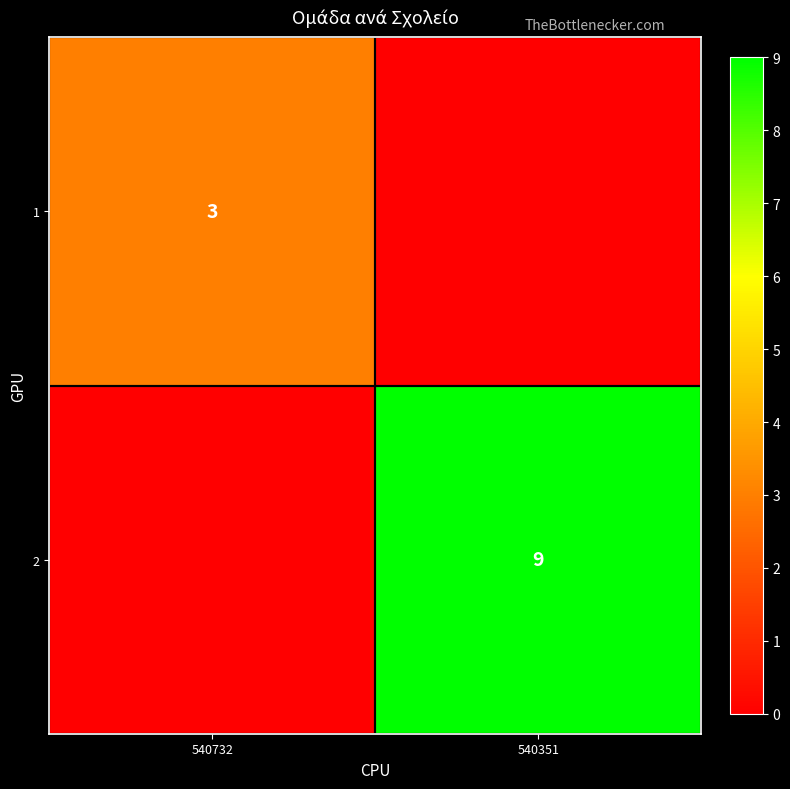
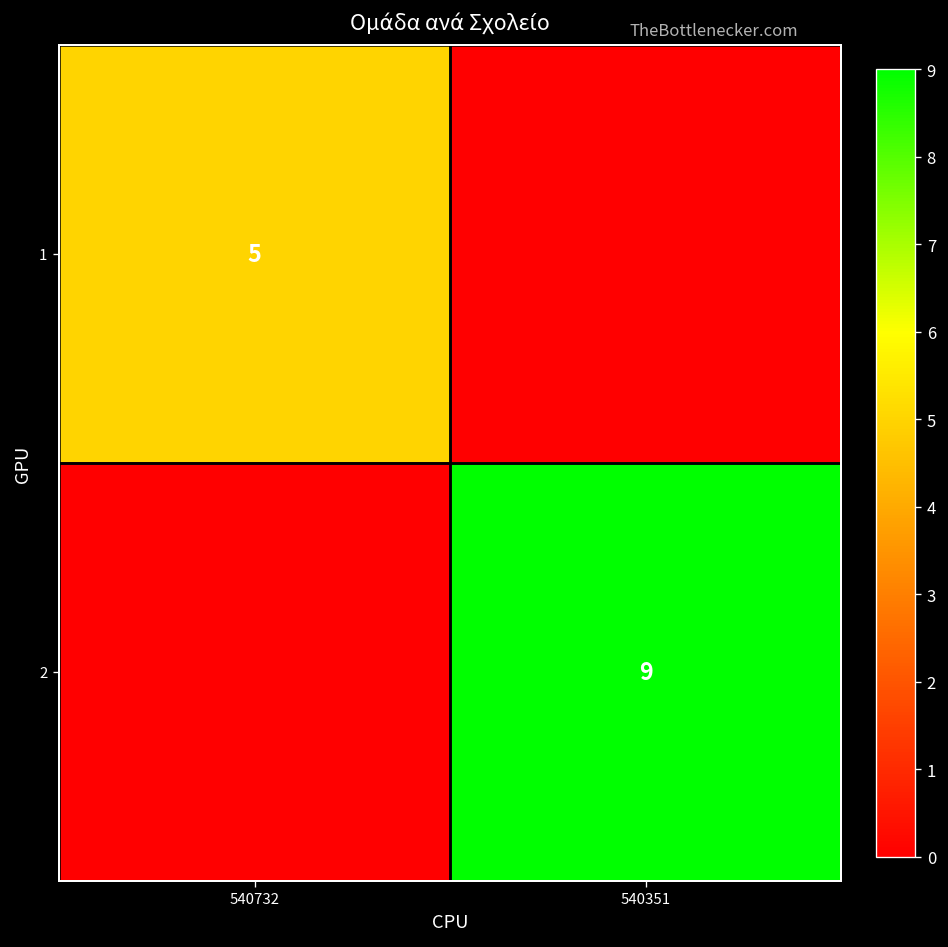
  {
    "1": {
-     "540732": 3
+     "540732": 5
    },
    "2": {
      "540351": 9
    }
  }
